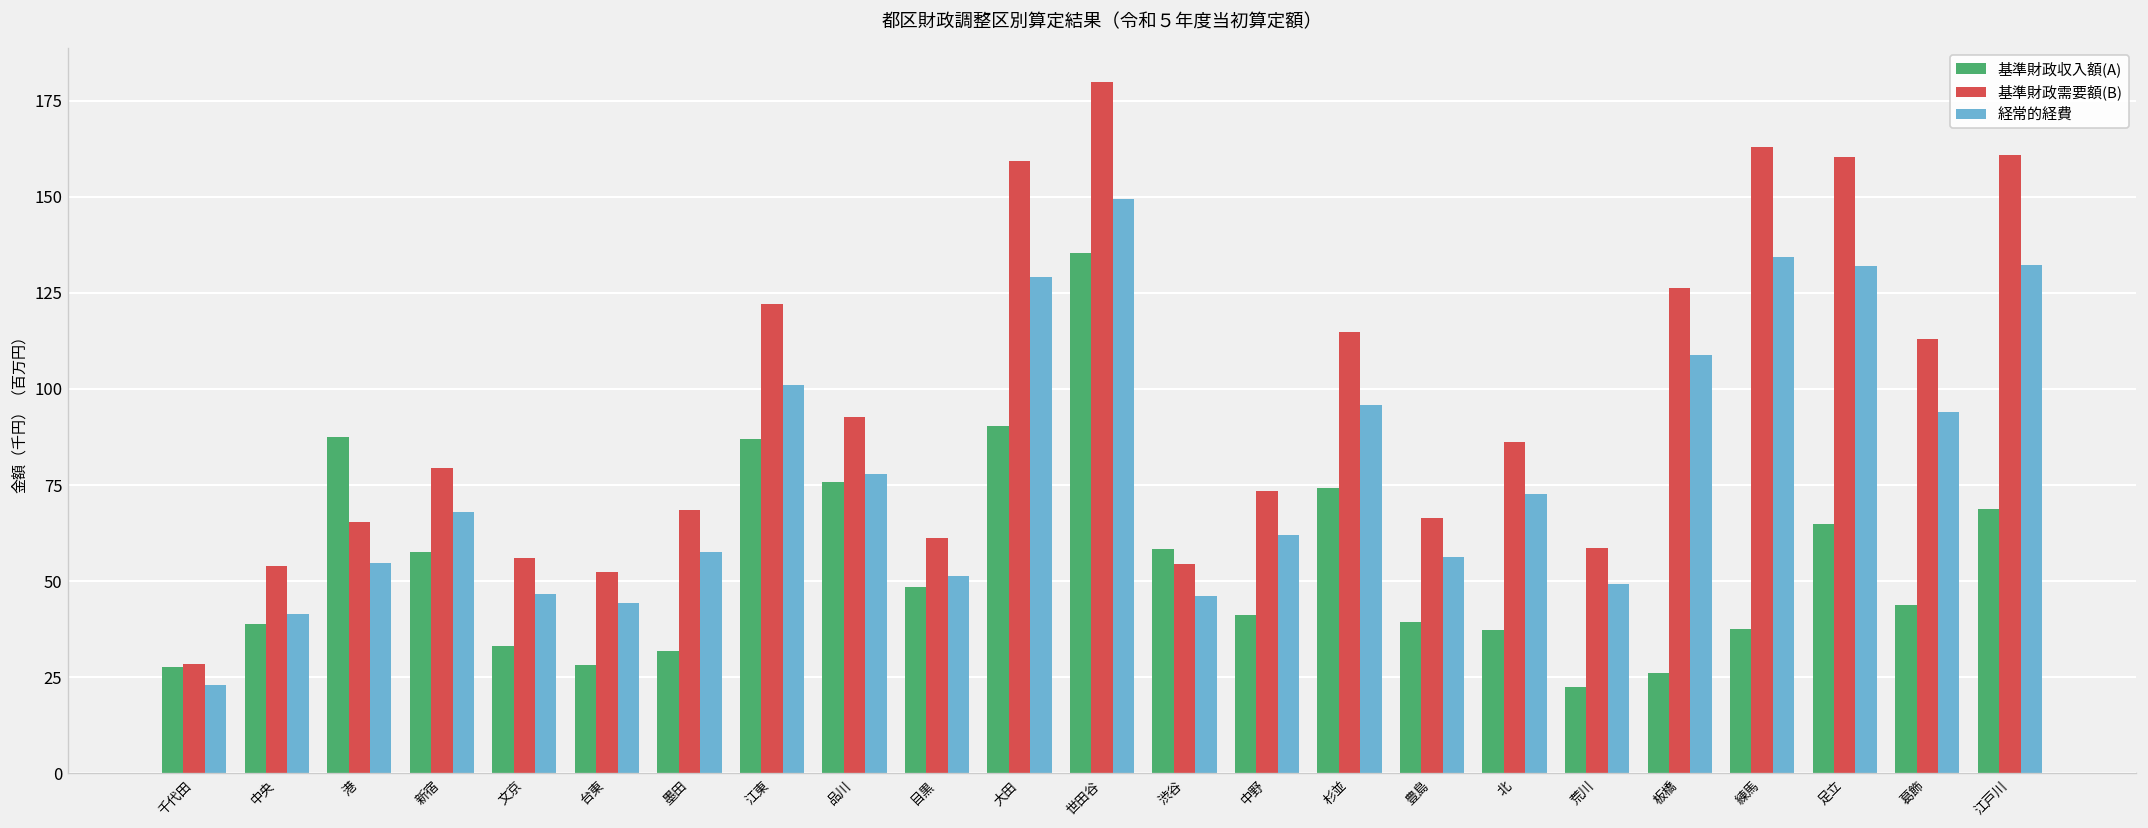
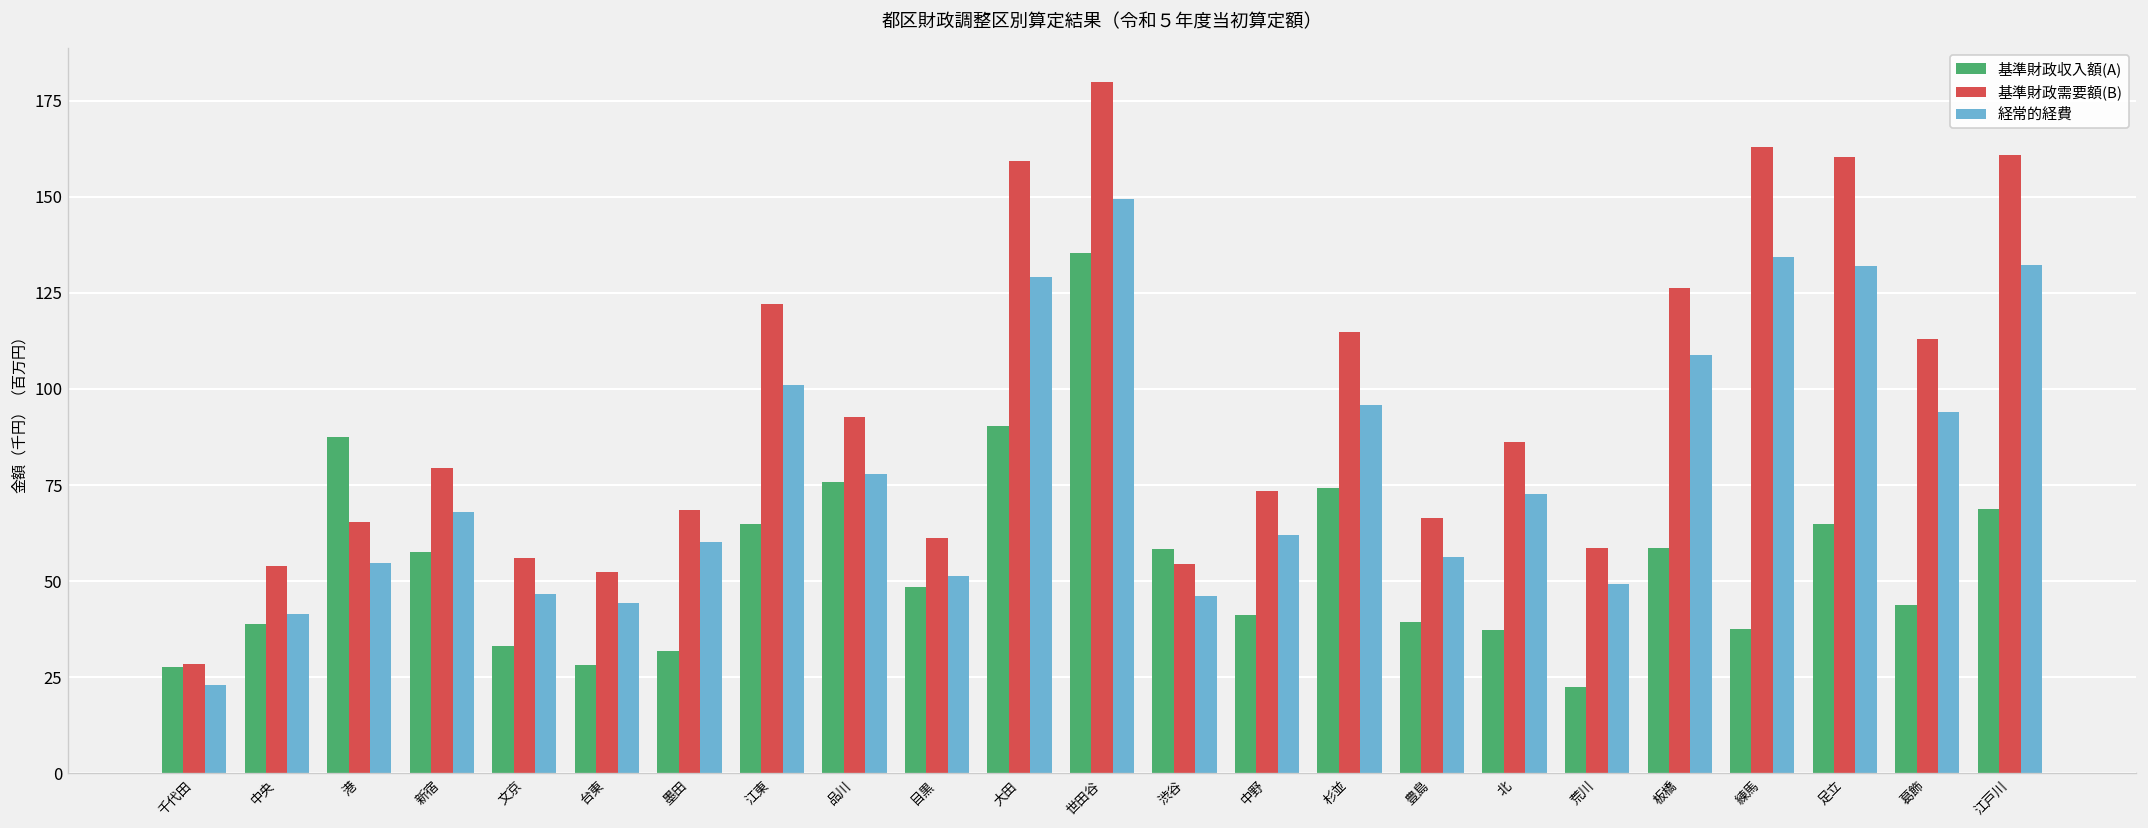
  {
    "基準財政収入額(A)": {
      "千代田": 28,
      "中央": 39,
      "港": 87,
      "新宿": 58,
      "文京": 33,
      "台東": 28,
      "墨田": 32,
-     "江東": 87,
+     "江東": 65,
      "品川": 76,
      "目黒": 49,
      "大田": 90,
      "世田谷": 136,
      "渋谷": 58,
      "中野": 41,
      "杉並": 74,
      "豊島": 39,
      "北": 37,
      "荒川": 22,
-     "板橋": 26,
+     "板橋": 59,
      "練馬": 38,
      "足立": 65,
      "葛飾": 44,
      "江戸川": 69
    },
    "基準財政需要額(B)": {
      "千代田": 28,
      "中央": 54,
      "港": 65,
      "新宿": 79,
      "文京": 56,
      "台東": 52,
      "墨田": 68,
      "江東": 122,
      "品川": 93,
      "目黒": 61,
      "大田": 159,
      "世田谷": 180,
      "渋谷": 54,
      "中野": 74,
      "杉並": 115,
      "豊島": 67,
      "北": 86,
      "荒川": 59,
      "板橋": 126,
      "練馬": 163,
      "足立": 160,
      "葛飾": 113,
      "江戸川": 161
    },
    "経常的経費": {
      "千代田": 23,
      "中央": 41,
      "港": 55,
      "新宿": 68,
      "文京": 47,
      "台東": 44,
-     "墨田": 58,
+     "墨田": 60,
      "江東": 101,
      "品川": 78,
      "目黒": 51,
      "大田": 129,
      "世田谷": 149,
      "渋谷": 46,
      "中野": 62,
      "杉並": 96,
      "豊島": 56,
      "北": 73,
      "荒川": 49,
      "板橋": 109,
      "練馬": 134,
      "足立": 132,
      "葛飾": 94,
      "江戸川": 132
    }
  }
